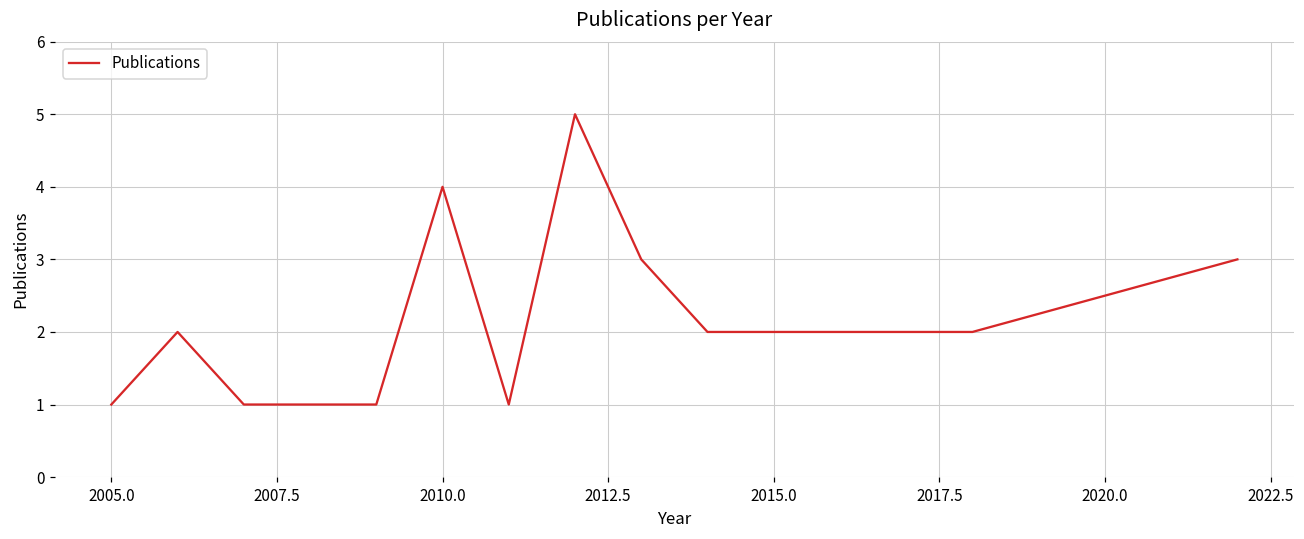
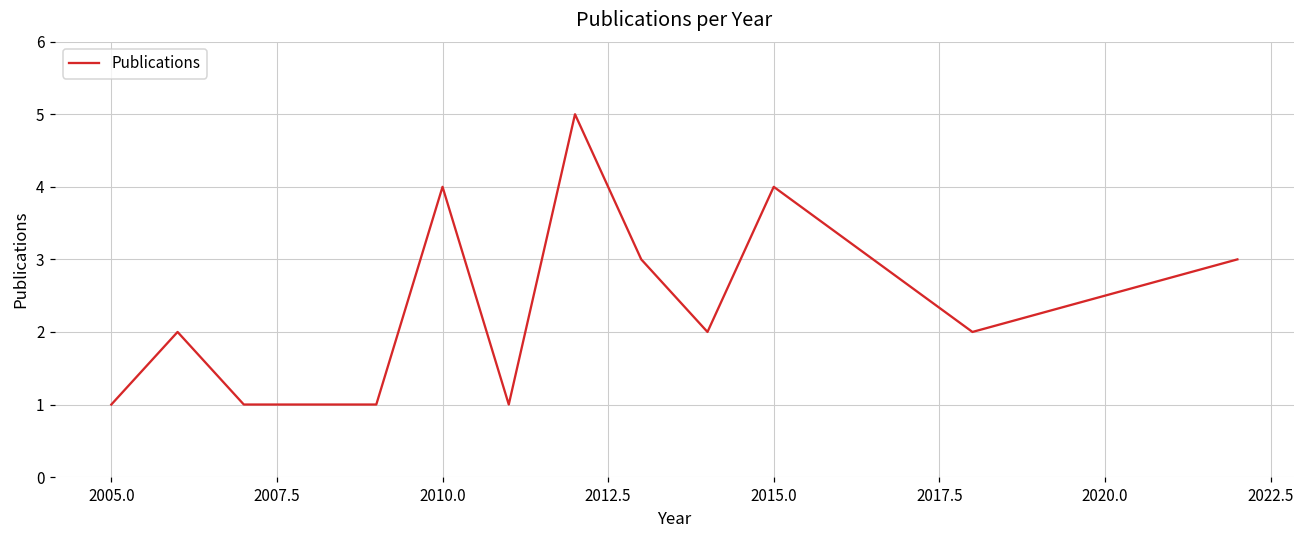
  {
    "2005.0": 1,
    "2010.0": 4,
-   "2015.0": 2
+   "2015.0": 4
  }
